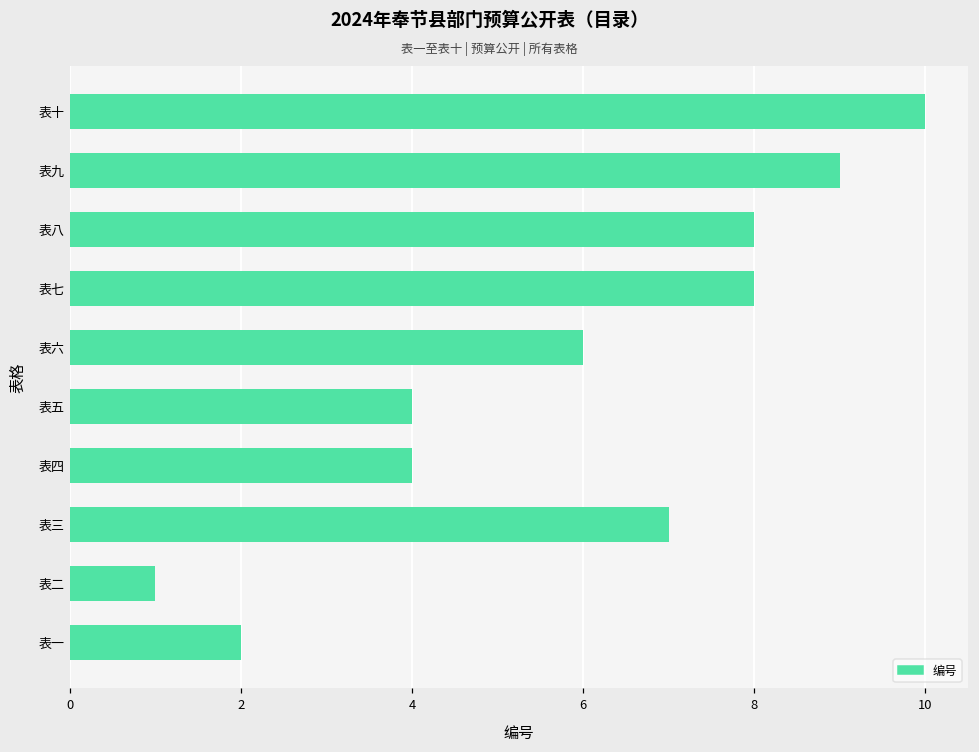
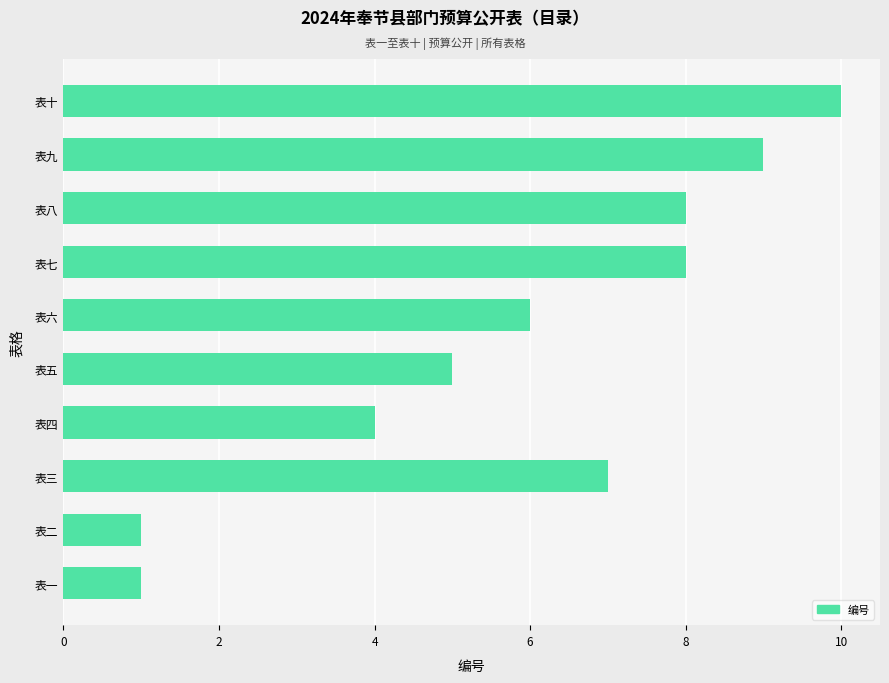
  {
    "表十": 10,
    "表九": 9,
    "表八": 8,
    "表七": 8,
    "表六": 6,
-   "表五": 4,
+   "表五": 5,
    "表四": 4,
    "表三": 7,
    "表二": 1,
-   "表一": 2
+   "表一": 1
  }
